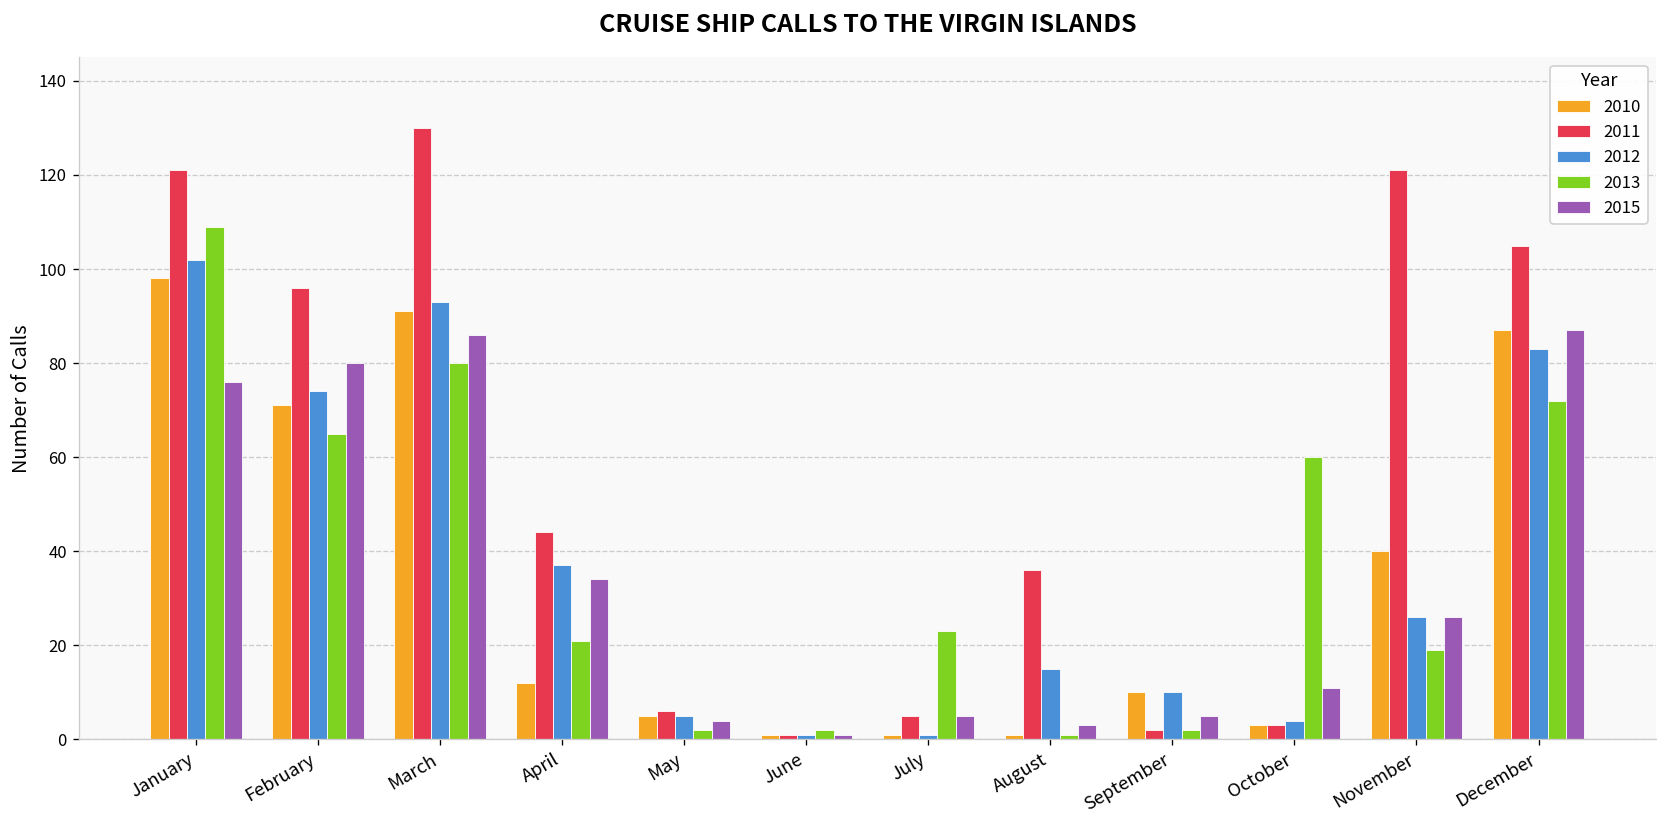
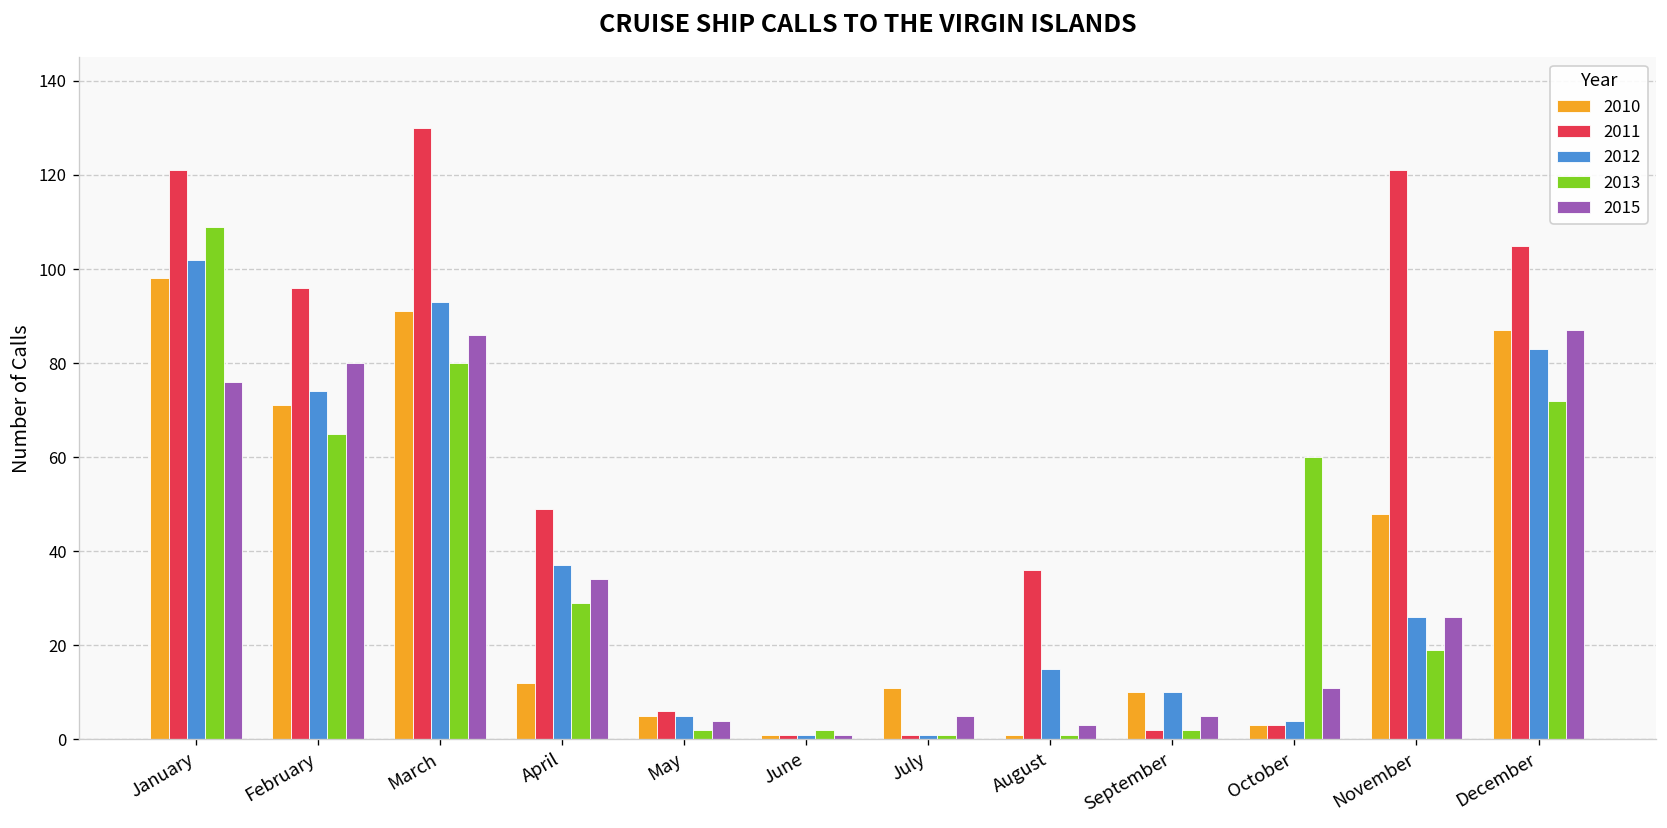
  {
    "2010": {
      "January": 98,
      "February": 71,
      "March": 91,
      "April": 12,
      "May": 5,
      "June": 1,
-     "July": 1,
+     "July": 11,
      "August": 1,
      "September": 10,
      "October": 3,
-     "November": 40,
+     "November": 48,
      "December": 87
    },
    "2011": {
      "January": 121,
      "February": 96,
      "March": 130,
-     "April": 44,
+     "April": 49,
      "May": 6,
      "June": 1,
-     "July": 5,
+     "July": 1,
      "August": 36,
      "September": 2,
      "October": 3,
      "November": 121,
      "December": 105
    },
    "2012": {
      "January": 102,
      "February": 74,
      "March": 93,
      "April": 37,
      "May": 5,
      "June": 1,
      "July": 1,
      "August": 15,
      "September": 10,
      "October": 4,
      "November": 26,
      "December": 83
    },
    "2013": {
      "January": 109,
      "February": 65,
      "March": 80,
-     "April": 21,
+     "April": 29,
      "May": 2,
      "June": 2,
-     "July": 23,
+     "July": 1,
      "August": 1,
      "September": 2,
      "October": 60,
      "November": 19,
      "December": 72
    },
    "2015": {
      "January": 76,
      "February": 80,
      "March": 86,
      "April": 34,
      "May": 4,
      "June": 1,
      "July": 5,
      "August": 3,
      "September": 5,
      "October": 11,
      "November": 26,
      "December": 87
    }
  }
